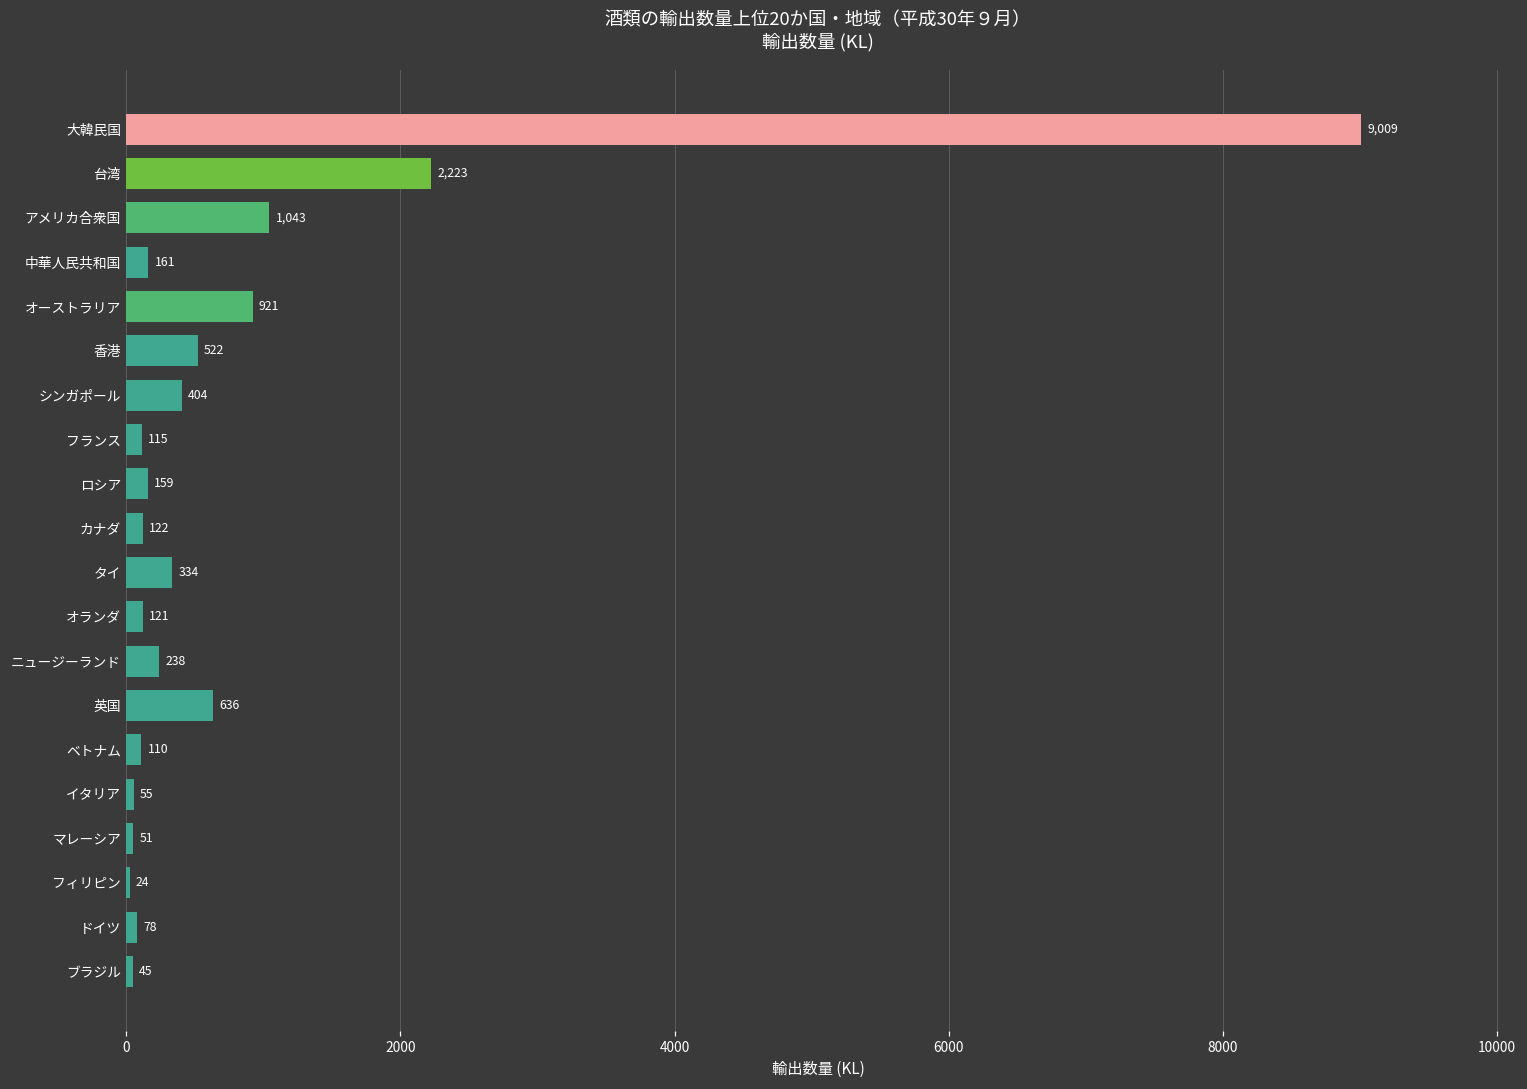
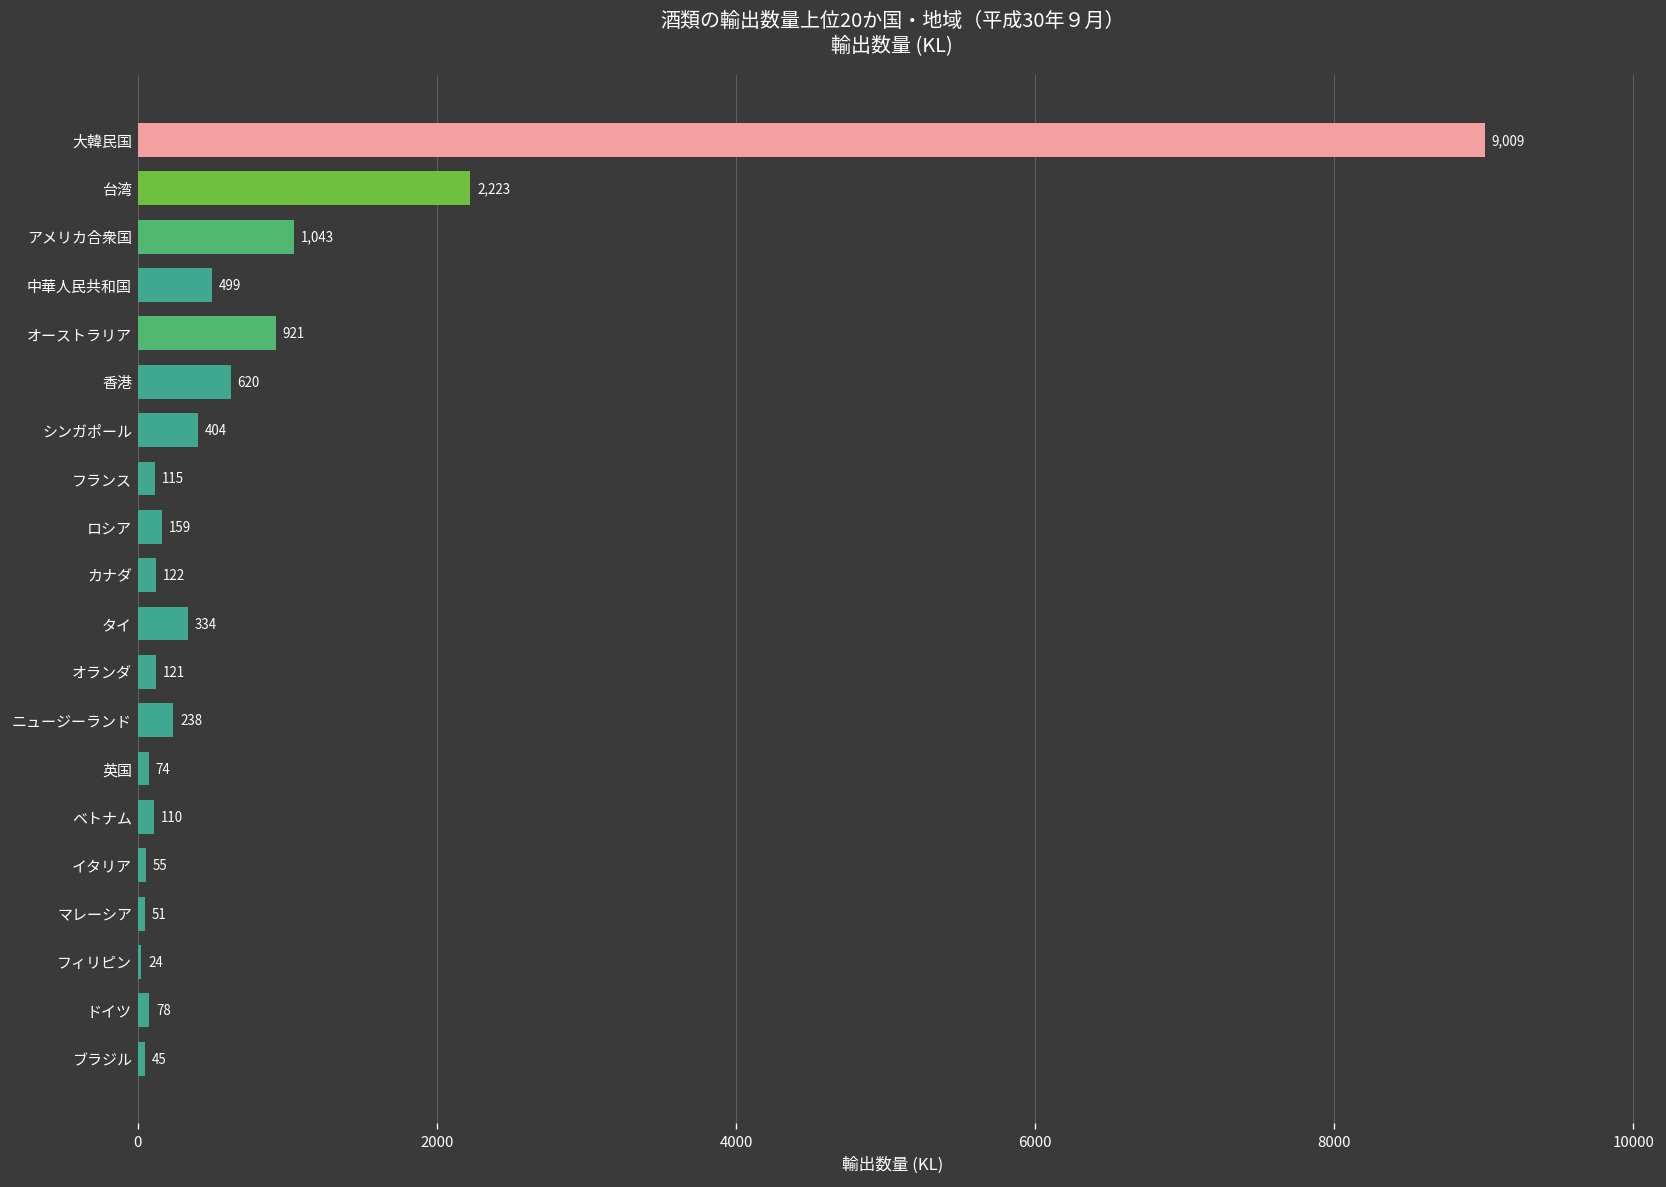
  {
    "大韓民国": "9,009",
    "台湾": "2,223",
    "アメリカ合衆国": "1,043",
-   "中華人民共和国": "161",
+   "中華人民共和国": "499",
    "オーストラリア": "921",
-   "香港": "522",
+   "香港": "620",
    "シンガポール": "404",
    "フランス": "115",
    "ロシア": "159",
    "カナダ": "122",
    "タイ": "334",
    "オランダ": "121",
    "ニュージーランド": "238",
-   "英国": "636",
+   "英国": "74",
    "ベトナム": "110",
    "イタリア": "55",
    "マレーシア": "51",
    "フィリピン": "24",
    "ドイツ": "78",
    "ブラジル": "45"
  }
